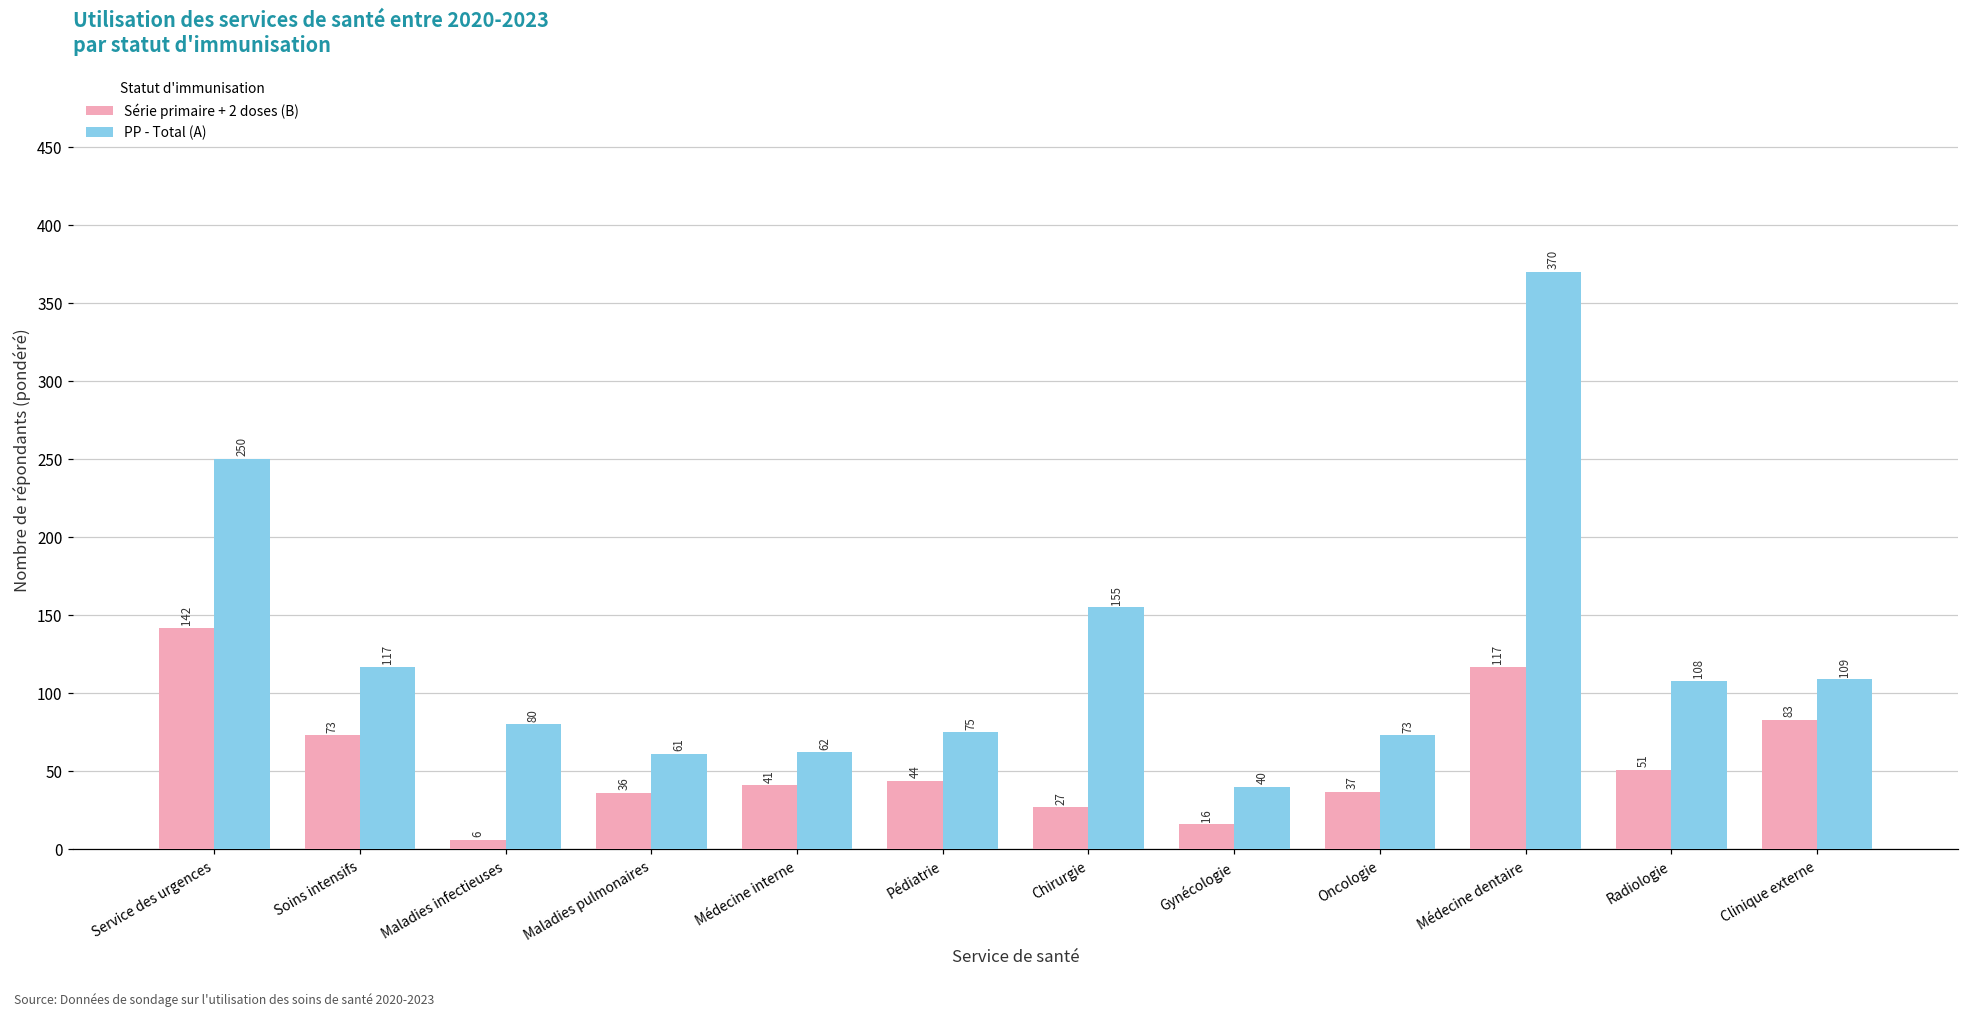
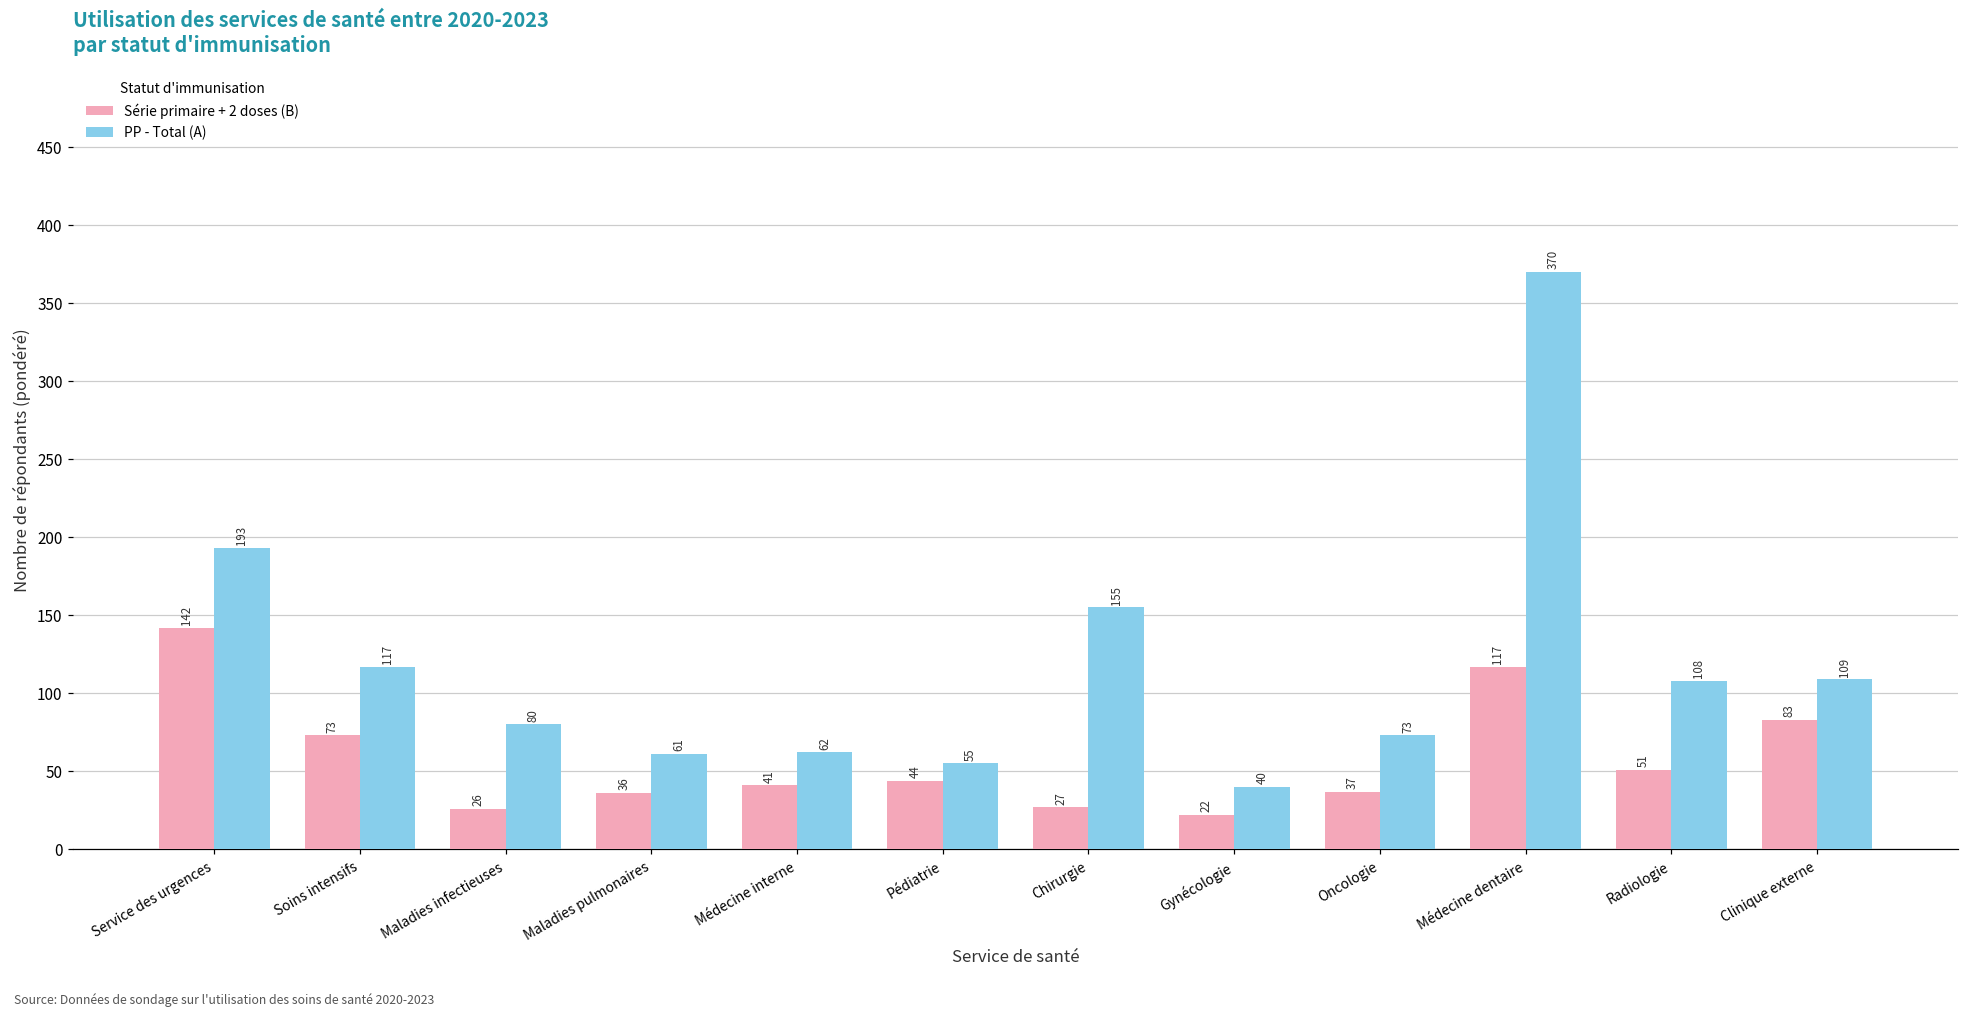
  {
    "Série primaire + 2 doses (B)": {
      "Service des urgences": 142,
      "Soins intensifs": 73,
-     "Maladies infectieuses": 6,
+     "Maladies infectieuses": 26,
      "Maladies pulmonaires": 36,
      "Médecine interne": 41,
      "Pédiatrie": 44,
      "Chirurgie": 27,
-     "Gynécologie": 16,
+     "Gynécologie": 22,
      "Oncologie": 37,
      "Médecine dentaire": 117,
      "Radiologie": 51,
      "Clinique externe": 83
    },
    "PP - Total (A)": {
-     "Service des urgences": 250,
+     "Service des urgences": 193,
      "Soins intensifs": 117,
      "Maladies infectieuses": 80,
      "Maladies pulmonaires": 61,
      "Médecine interne": 62,
-     "Pédiatrie": 75,
+     "Pédiatrie": 55,
      "Chirurgie": 155,
      "Gynécologie": 40,
      "Oncologie": 73,
      "Médecine dentaire": 370,
      "Radiologie": 108,
      "Clinique externe": 109
    }
  }
